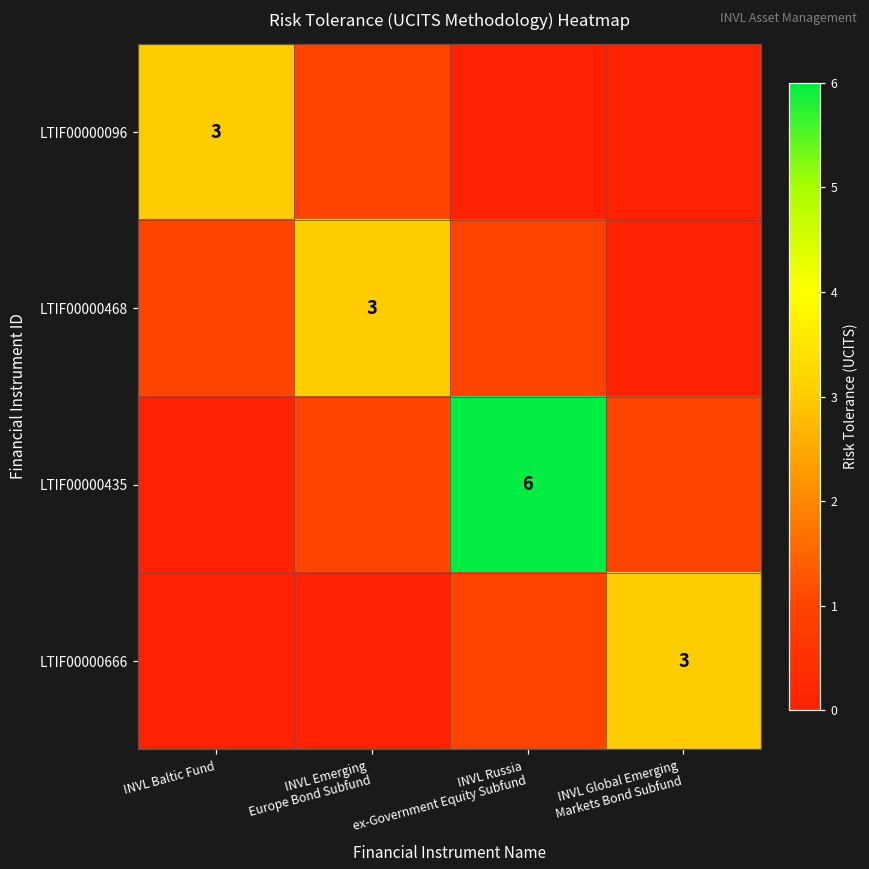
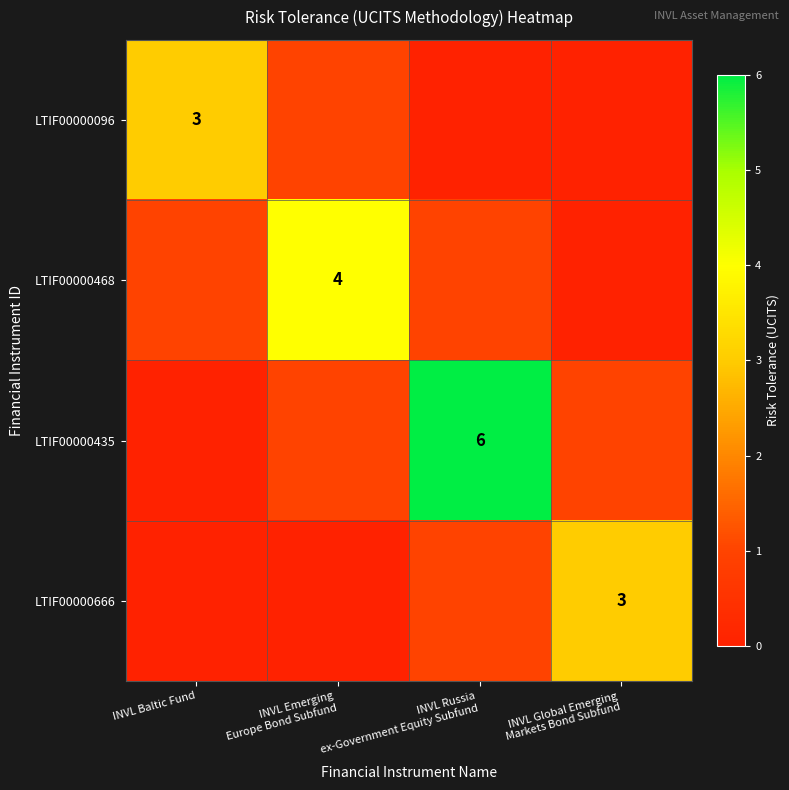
  {
    "LTIF00000096": {
      "INVL Baltic Fund": 3
    },
    "LTIF00000468": {
-     "INVL Emerging Europe Bond Subfund": 3
+     "INVL Emerging Europe Bond Subfund": 4
    },
    "LTIF00000435": {
      "INVL Russia ex-Government Equity Subfund": 6
    },
    "LTIF00000666": {
      "INVL Global Emerging Markets Bond Subfund": 3
    }
  }
